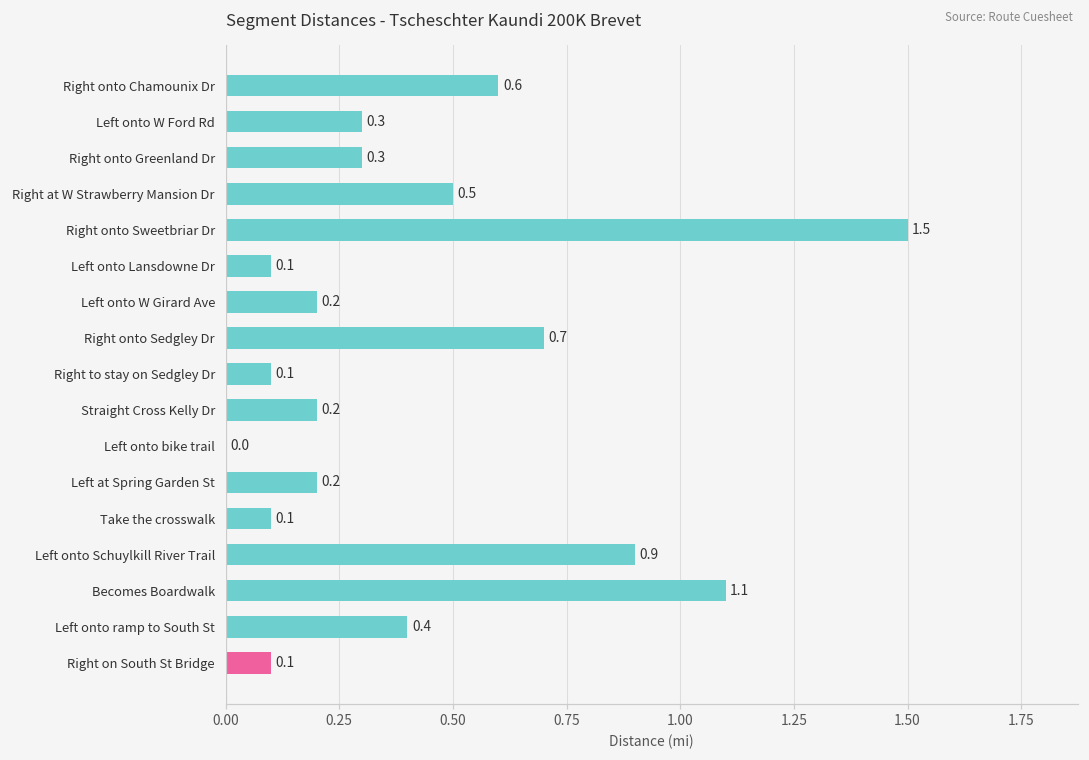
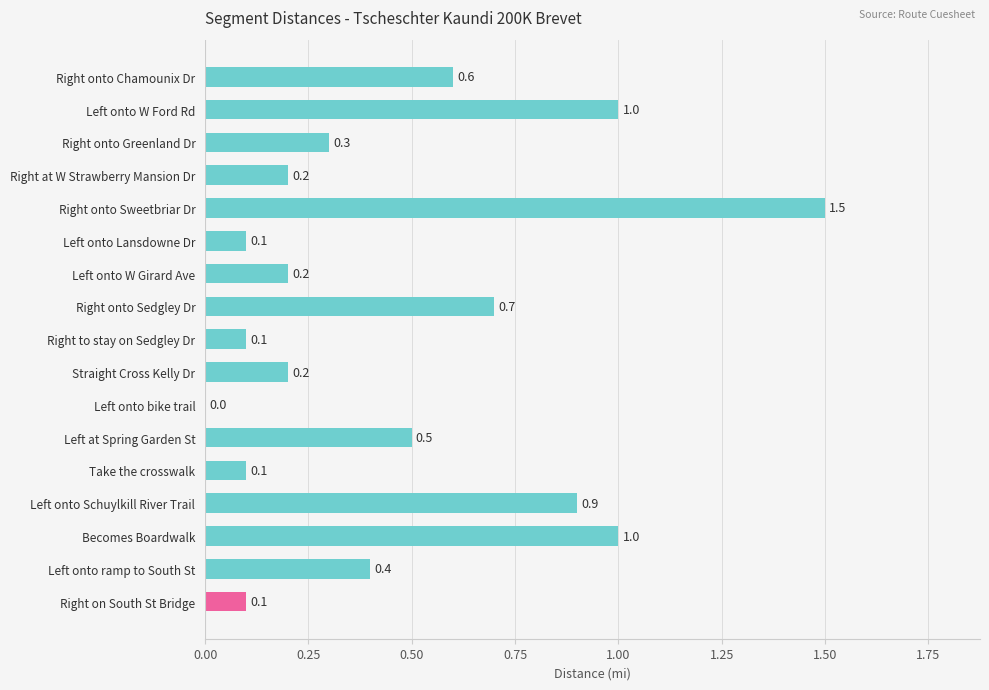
  {
    "Right onto Chamounix Dr": 0.6,
-   "Left onto W Ford Rd": 0.3,
+   "Left onto W Ford Rd": 1.0,
    "Right onto Greenland Dr": 0.3,
-   "Right at W Strawberry Mansion Dr": 0.5,
+   "Right at W Strawberry Mansion Dr": 0.2,
    "Right onto Sweetbriar Dr": 1.5,
    "Left onto Lansdowne Dr": 0.1,
    "Left onto W Girard Ave": 0.2,
    "Right onto Sedgley Dr": 0.7,
    "Right to stay on Sedgley Dr": 0.1,
    "Straight Cross Kelly Dr": 0.2,
    "Left onto bike trail": 0.0,
-   "Left at Spring Garden St": 0.2,
+   "Left at Spring Garden St": 0.5,
    "Take the crosswalk": 0.1,
    "Left onto Schuylkill River Trail": 0.9,
-   "Becomes Boardwalk": 1.1,
+   "Becomes Boardwalk": 1.0,
    "Left onto ramp to South St": 0.4,
    "Right on South St Bridge": 0.1
  }
